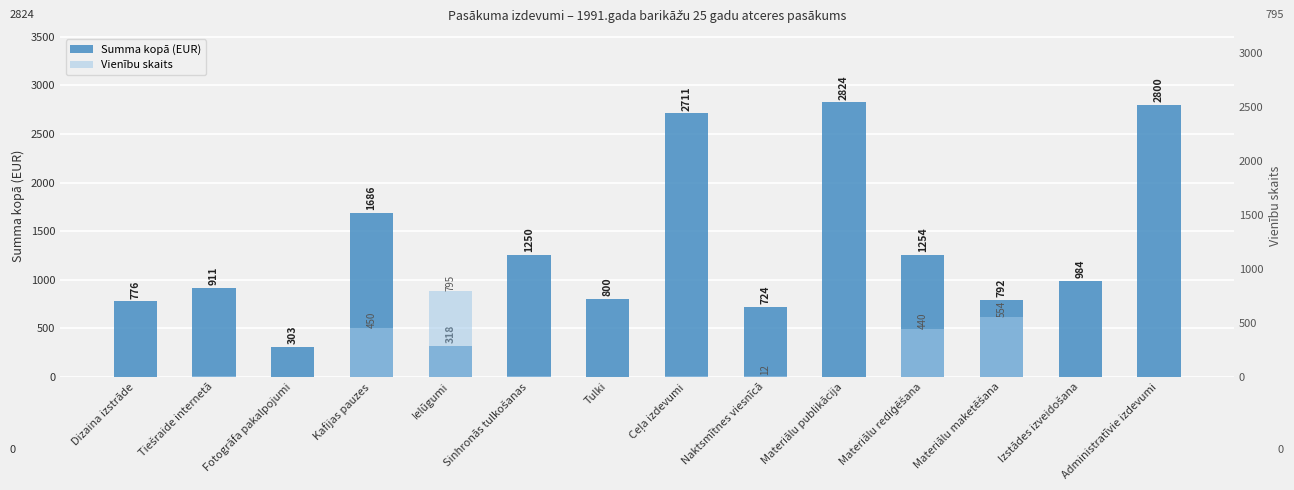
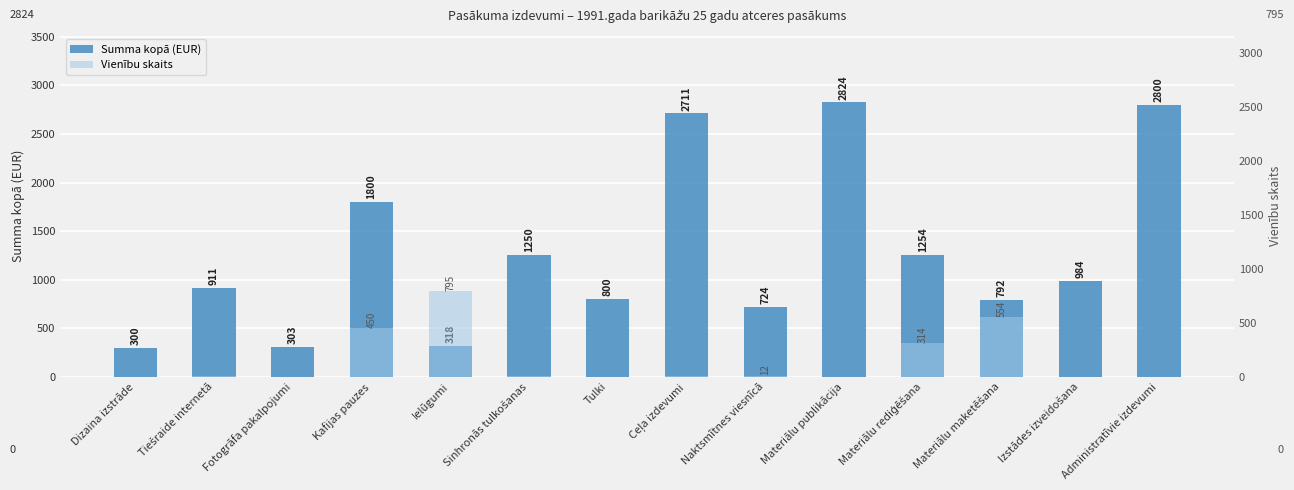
  {
    "Summa kopā (EUR)": {
-     "Dizaina izstrāde": 776,
+     "Dizaina izstrāde": 300,
      "Tiešraide internetā": 911,
      "Fotogrāfa pakalpojumi": 303,
-     "Kafijas pauzes": 1686,
+     "Kafijas pauzes": 1800,
      "Ielūgumi": 318,
      "Sinhronās tulkošanas": 1250,
      "Tulki": 800,
      "Ceļa izdevumi": 2711,
      "Naktsmītnes viesnīcā": 724,
      "Materiālu publikācija": 2824,
      "Materiālu rediģēšana": 1254,
      "Materiālu maketēšana": 792,
      "Izstādes izveidošana": 984,
      "Administratīvie izdevumi": 2800
    },
    "Vienību skaits": {
      "Kafijas pauzes": 450,
      "Ielūgumi": 795,
      "Naktsmītnes viesnīcā": 12,
-     "Materiālu rediģēšana": 440,
+     "Materiālu rediģēšana": 314,
      "Materiālu maketēšana": 554
    }
  }
